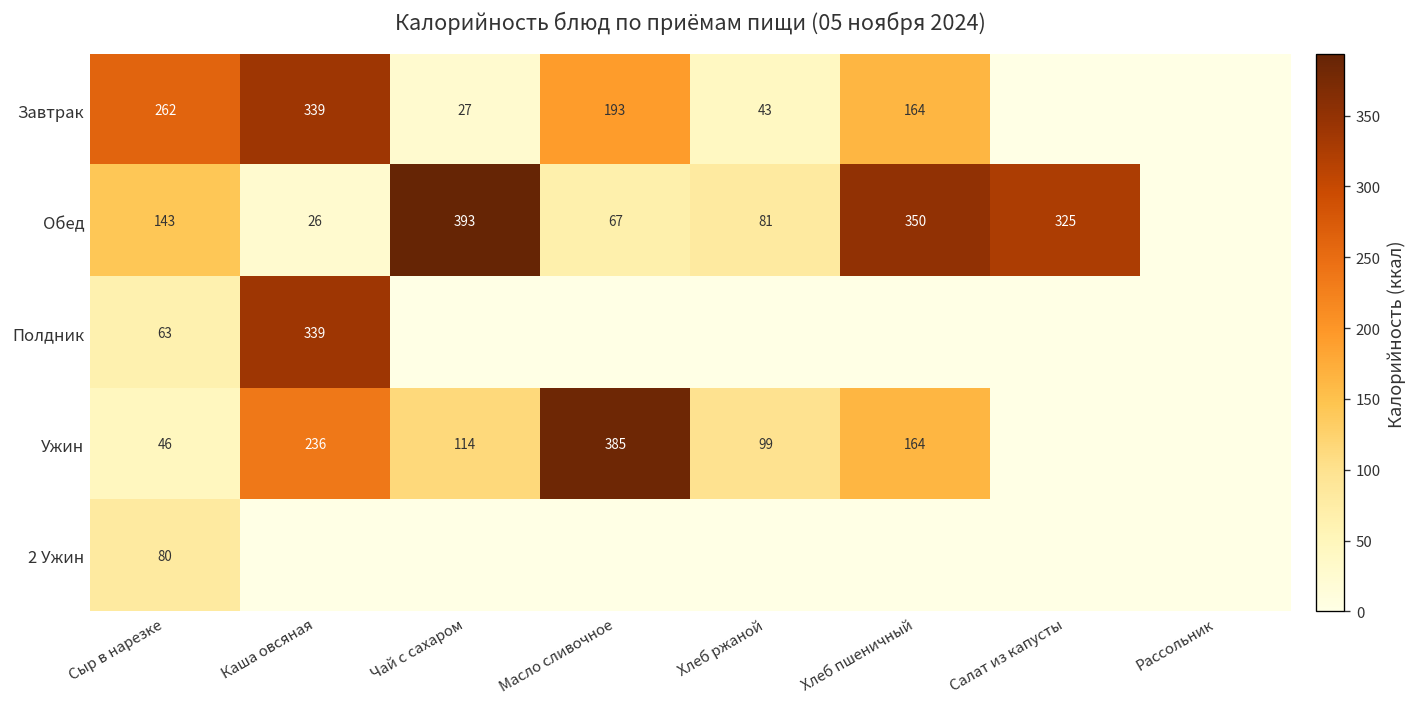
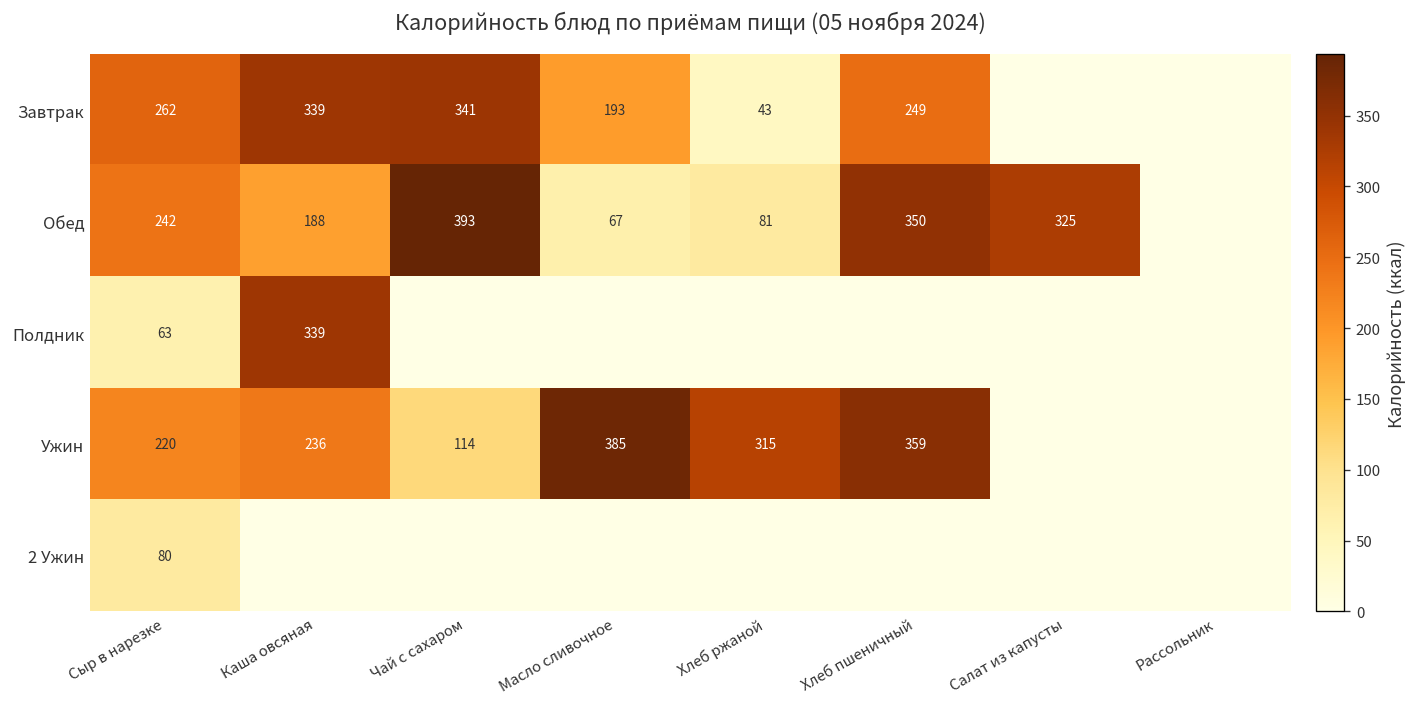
  {
    "Завтрак": {
      "Сыр в нарезке": 262,
      "Каша овсяная": 339,
-     "Чай с сахаром": 27,
+     "Чай с сахаром": 341,
      "Масло сливочное": 193,
      "Хлеб ржаной": 43,
-     "Хлеб пшеничный": 164
+     "Хлеб пшеничный": 249
    },
    "Обед": {
-     "Сыр в нарезке": 143,
-     "Каша овсяная": 26,
+     "Сыр в нарезке": 242,
+     "Каша овсяная": 188,
      "Чай с сахаром": 393,
      "Масло сливочное": 67,
      "Хлеб ржаной": 81,
      "Хлеб пшеничный": 350,
      "Салат из капусты": 325
    },
    "Полдник": {
      "Сыр в нарезке": 63,
      "Каша овсяная": 339
    },
    "Ужин": {
-     "Сыр в нарезке": 46,
+     "Сыр в нарезке": 220,
      "Каша овсяная": 236,
      "Чай с сахаром": 114,
      "Масло сливочное": 385,
-     "Хлеб ржаной": 99,
-     "Хлеб пшеничный": 164
+     "Хлеб ржаной": 315,
+     "Хлеб пшеничный": 359
    },
    "2 Ужин": {
      "Сыр в нарезке": 80
    }
  }
